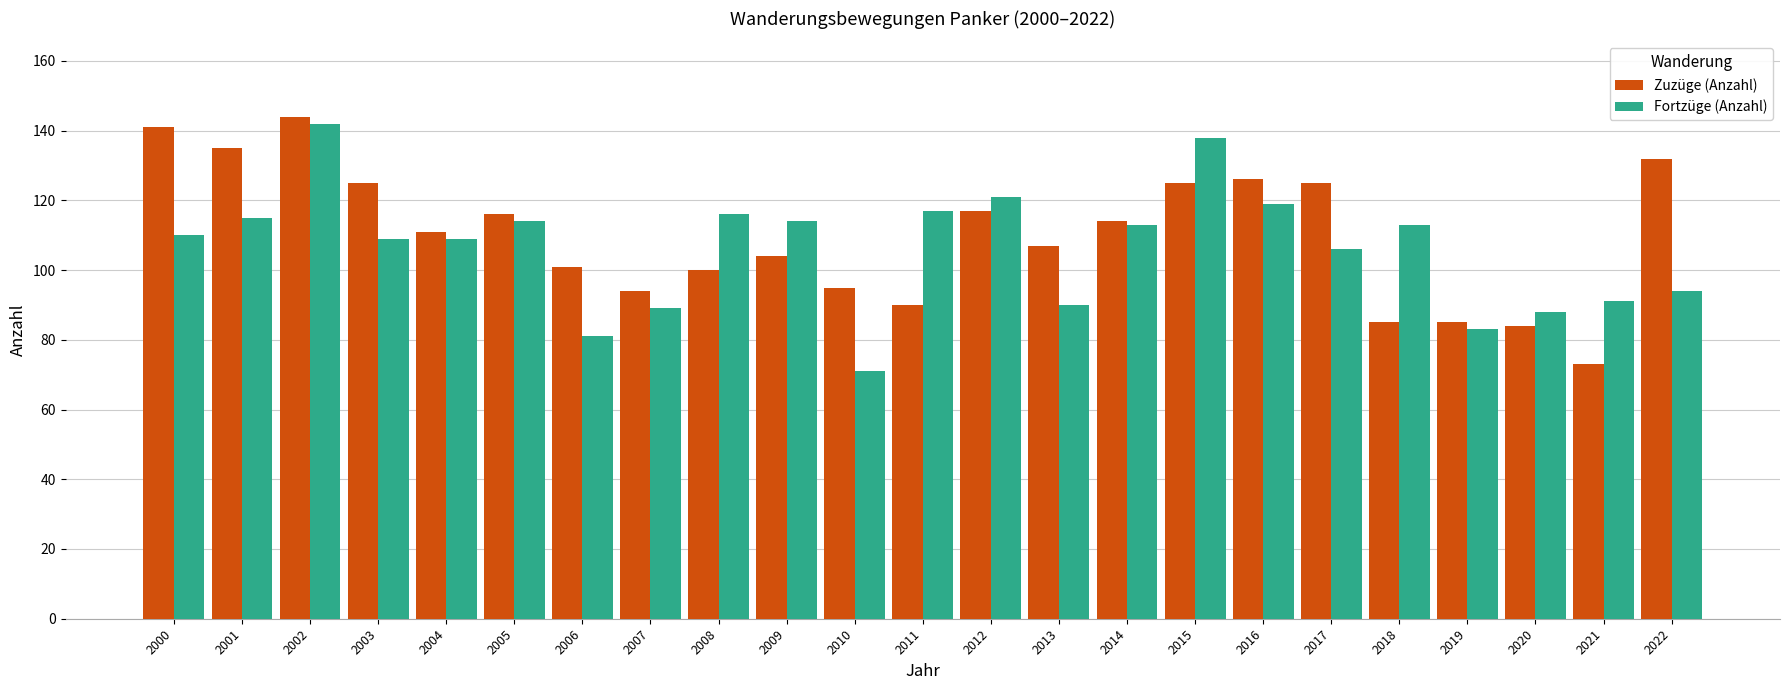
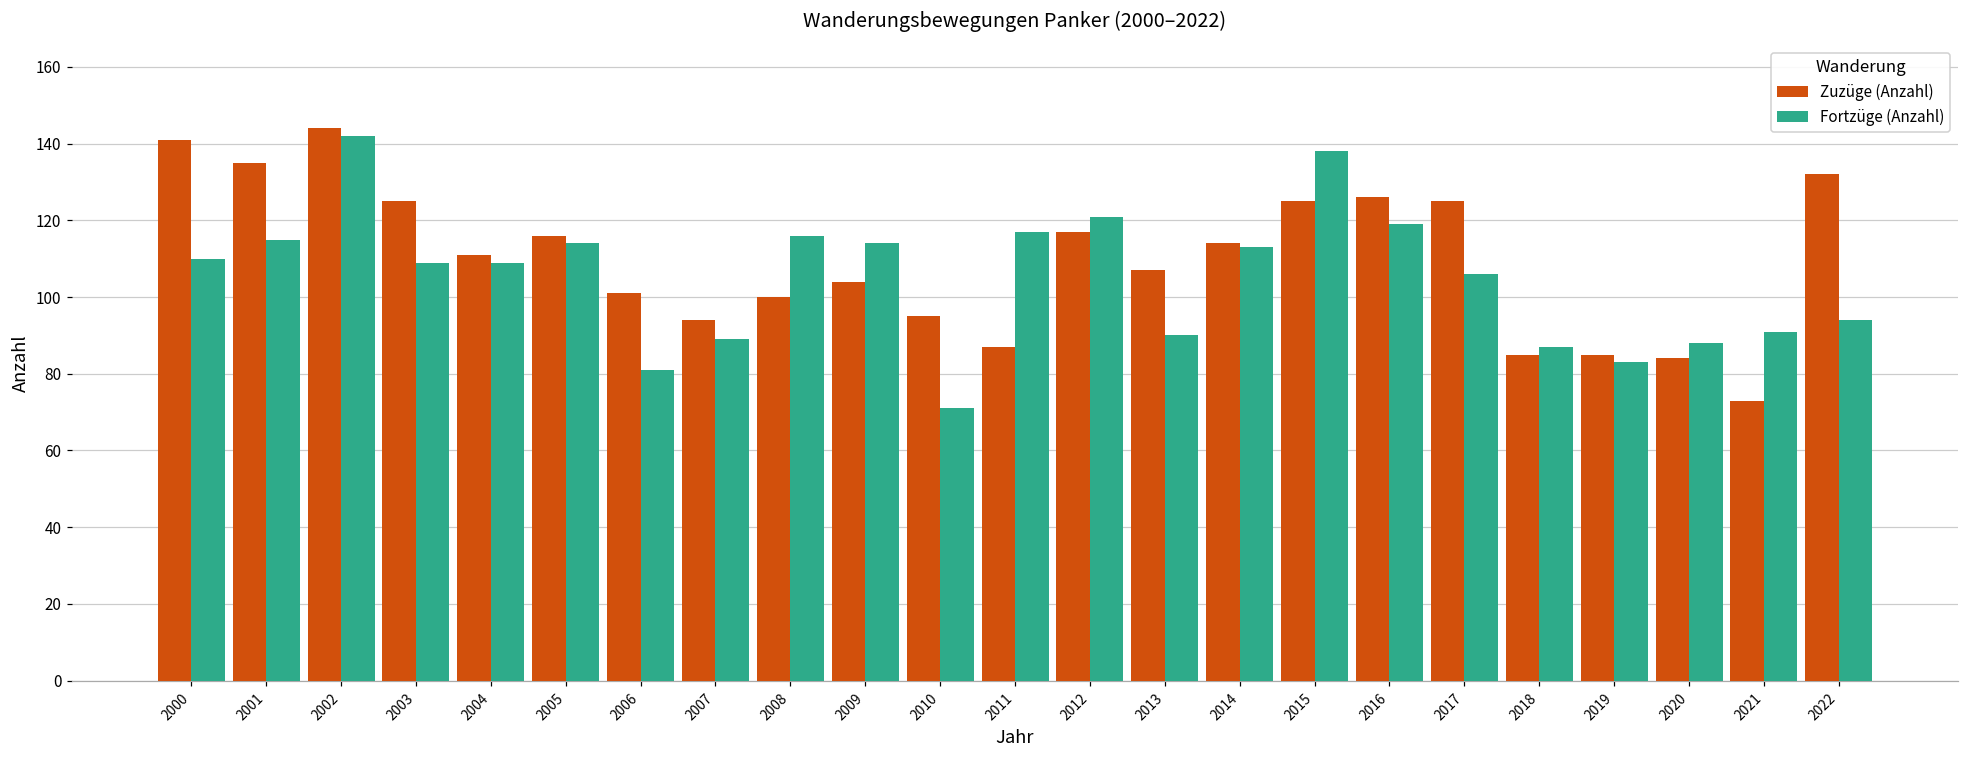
  {
    "Zuzüge (Anzahl)": {
      "2000": 141,
      "2001": 135,
      "2002": 144,
      "2003": 125,
      "2004": 111,
      "2005": 116,
      "2006": 101,
      "2007": 94,
      "2008": 100,
      "2009": 104,
      "2010": 95,
-     "2011": 90,
+     "2011": 87,
      "2012": 117,
      "2013": 107,
      "2014": 114,
      "2015": 125,
      "2016": 126,
      "2017": 125,
      "2018": 85,
      "2019": 85,
      "2020": 84,
      "2021": 73,
      "2022": 132
    },
    "Fortzüge (Anzahl)": {
      "2000": 110,
      "2001": 115,
      "2002": 142,
      "2003": 109,
      "2004": 109,
      "2005": 114,
      "2006": 81,
      "2007": 89,
      "2008": 116,
      "2009": 114,
      "2010": 71,
      "2011": 117,
      "2012": 121,
      "2013": 90,
      "2014": 113,
      "2015": 138,
      "2016": 119,
      "2017": 106,
-     "2018": 113,
+     "2018": 87,
      "2019": 83,
      "2020": 88,
      "2021": 91,
      "2022": 94
    }
  }
